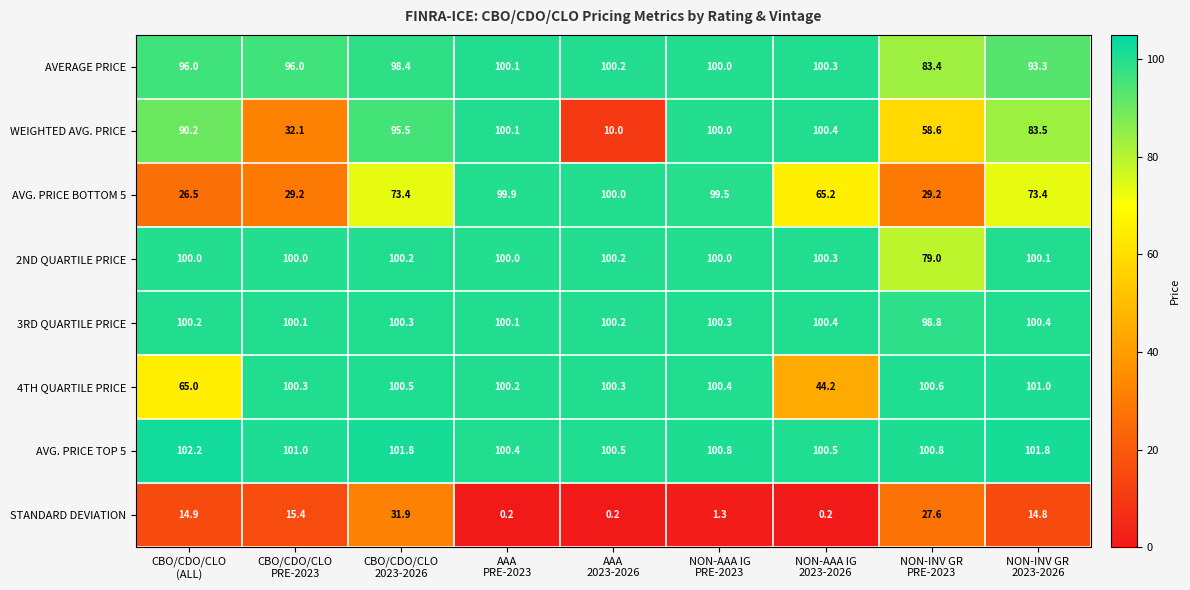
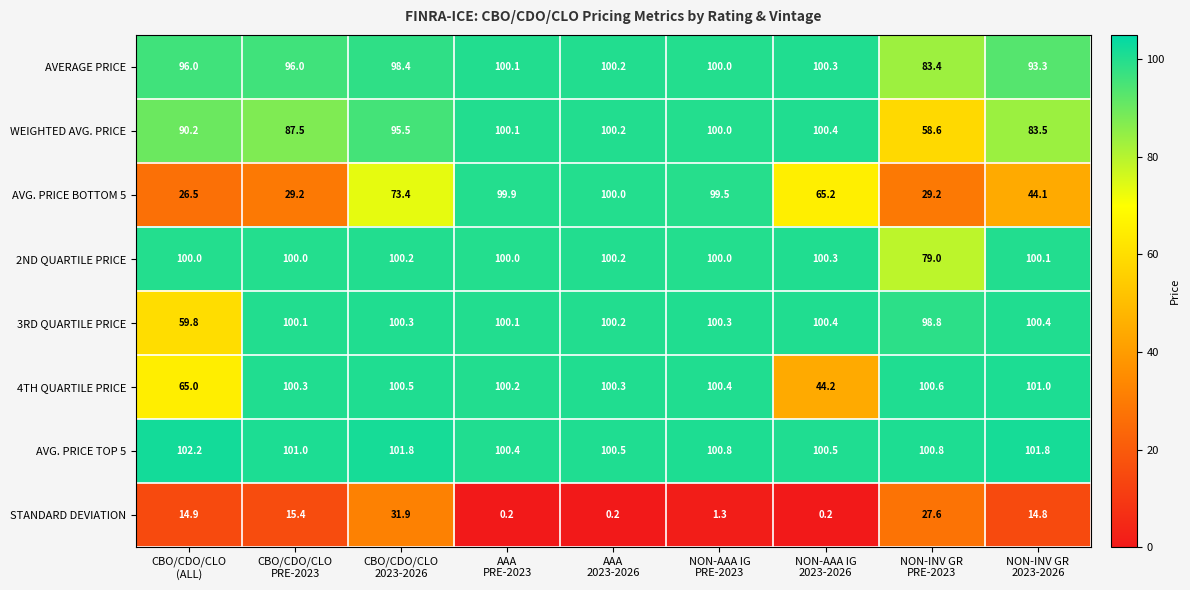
  {
    "AVERAGE PRICE": {
      "CBO/CDO/CLO (ALL)": 96.0,
      "CBO/CDO/CLO PRE-2023": 96.0,
      "CBO/CDO/CLO 2023-2026": 98.4,
      "AAA PRE-2023": 100.1,
      "AAA 2023-2026": 100.2,
      "NON-AAA IG PRE-2023": 100.0,
      "NON-AAA IG 2023-2026": 100.3,
      "NON-INV GR PRE-2023": 83.4,
      "NON-INV GR 2023-2026": 93.3
    },
    "WEIGHTED AVG. PRICE": {
      "CBO/CDO/CLO (ALL)": 90.2,
-     "CBO/CDO/CLO PRE-2023": 32.1,
+     "CBO/CDO/CLO PRE-2023": 87.5,
      "CBO/CDO/CLO 2023-2026": 95.5,
      "AAA PRE-2023": 100.1,
-     "AAA 2023-2026": 10.0,
+     "AAA 2023-2026": 100.2,
      "NON-AAA IG PRE-2023": 100.0,
      "NON-AAA IG 2023-2026": 100.4,
      "NON-INV GR PRE-2023": 58.6,
      "NON-INV GR 2023-2026": 83.5
    },
    "AVG. PRICE BOTTOM 5": {
      "CBO/CDO/CLO (ALL)": 26.5,
      "CBO/CDO/CLO PRE-2023": 29.2,
      "CBO/CDO/CLO 2023-2026": 73.4,
      "AAA PRE-2023": 99.9,
      "AAA 2023-2026": 100.0,
      "NON-AAA IG PRE-2023": 99.5,
      "NON-AAA IG 2023-2026": 65.2,
      "NON-INV GR PRE-2023": 29.2,
-     "NON-INV GR 2023-2026": 73.4
+     "NON-INV GR 2023-2026": 44.1
    },
    "2ND QUARTILE PRICE": {
      "CBO/CDO/CLO (ALL)": 100.0,
      "CBO/CDO/CLO PRE-2023": 100.0,
      "CBO/CDO/CLO 2023-2026": 100.2,
      "AAA PRE-2023": 100.0,
      "AAA 2023-2026": 100.2,
      "NON-AAA IG PRE-2023": 100.0,
      "NON-AAA IG 2023-2026": 100.3,
      "NON-INV GR PRE-2023": 79.0,
      "NON-INV GR 2023-2026": 100.1
    },
    "3RD QUARTILE PRICE": {
-     "CBO/CDO/CLO (ALL)": 100.2,
+     "CBO/CDO/CLO (ALL)": 59.8,
      "CBO/CDO/CLO PRE-2023": 100.1,
      "CBO/CDO/CLO 2023-2026": 100.3,
      "AAA PRE-2023": 100.1,
      "AAA 2023-2026": 100.2,
      "NON-AAA IG PRE-2023": 100.3,
      "NON-AAA IG 2023-2026": 100.4,
      "NON-INV GR PRE-2023": 98.8,
      "NON-INV GR 2023-2026": 100.4
    },
    "4TH QUARTILE PRICE": {
      "CBO/CDO/CLO (ALL)": 65.0,
      "CBO/CDO/CLO PRE-2023": 100.3,
      "CBO/CDO/CLO 2023-2026": 100.5,
      "AAA PRE-2023": 100.2,
      "AAA 2023-2026": 100.3,
      "NON-AAA IG PRE-2023": 100.4,
      "NON-AAA IG 2023-2026": 44.2,
      "NON-INV GR PRE-2023": 100.6,
      "NON-INV GR 2023-2026": 101.0
    },
    "AVG. PRICE TOP 5": {
      "CBO/CDO/CLO (ALL)": 102.2,
      "CBO/CDO/CLO PRE-2023": 101.0,
      "CBO/CDO/CLO 2023-2026": 101.8,
      "AAA PRE-2023": 100.4,
      "AAA 2023-2026": 100.5,
      "NON-AAA IG PRE-2023": 100.8,
      "NON-AAA IG 2023-2026": 100.5,
      "NON-INV GR PRE-2023": 100.8,
      "NON-INV GR 2023-2026": 101.8
    },
    "STANDARD DEVIATION": {
      "CBO/CDO/CLO (ALL)": 14.9,
      "CBO/CDO/CLO PRE-2023": 15.4,
      "CBO/CDO/CLO 2023-2026": 31.9,
      "AAA PRE-2023": 0.2,
      "AAA 2023-2026": 0.2,
      "NON-AAA IG PRE-2023": 1.3,
      "NON-AAA IG 2023-2026": 0.2,
      "NON-INV GR PRE-2023": 27.6,
      "NON-INV GR 2023-2026": 14.8
    }
  }
